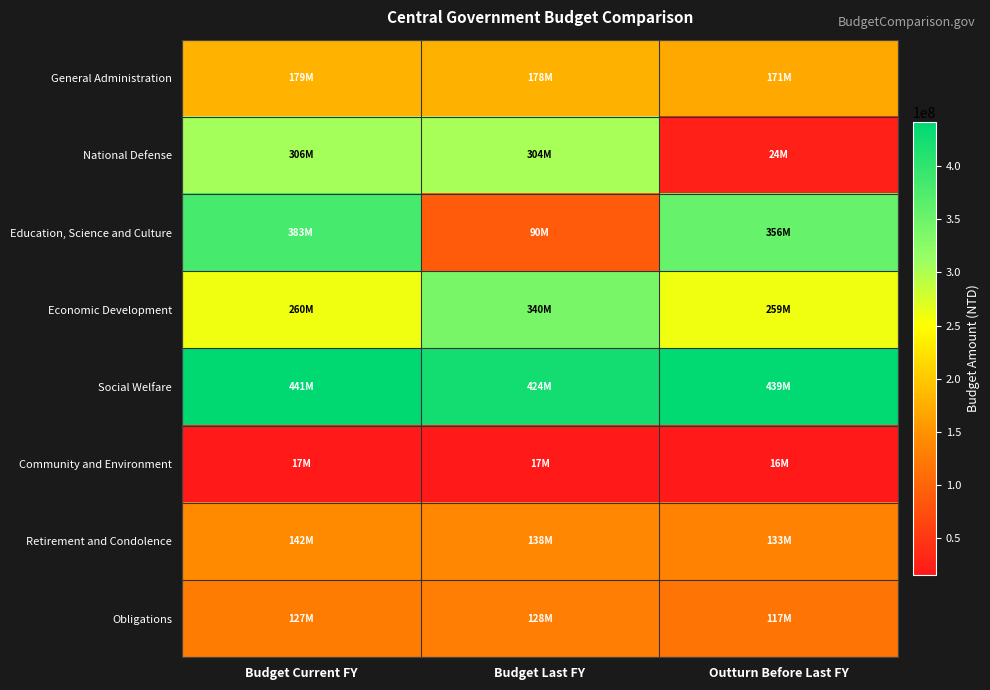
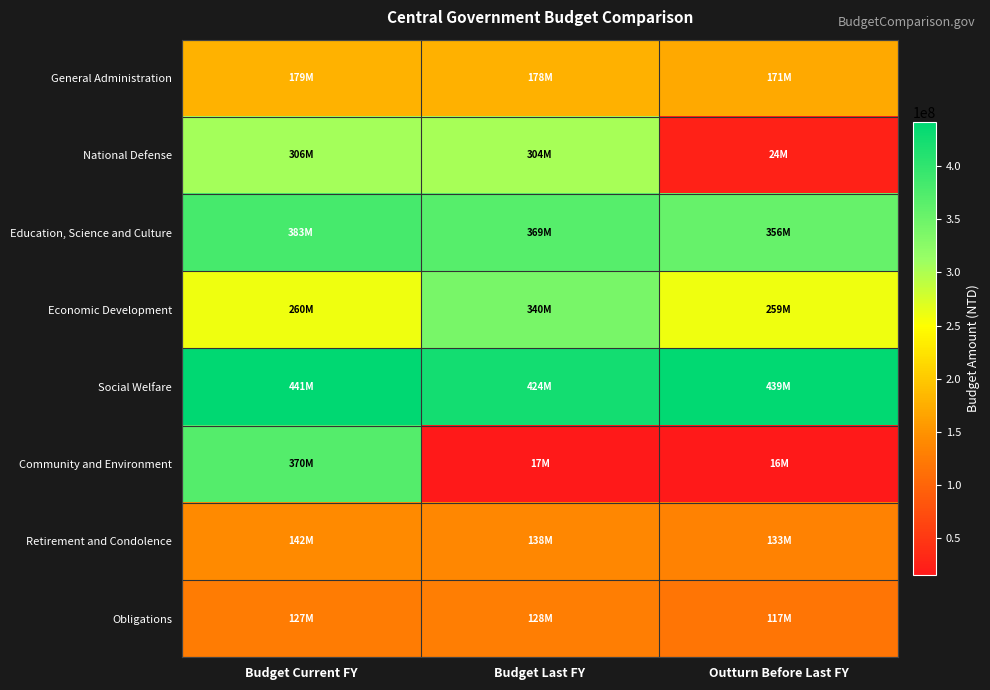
  {
    "General Administration": {
      "Budget Current FY": "179M",
      "Budget Last FY": "178M",
      "Outturn Before Last FY": "171M"
    },
    "National Defense": {
      "Budget Current FY": "306M",
      "Budget Last FY": "304M",
      "Outturn Before Last FY": "24M"
    },
    "Education, Science and Culture": {
      "Budget Current FY": "383M",
-     "Budget Last FY": "90M",
+     "Budget Last FY": "369M",
      "Outturn Before Last FY": "356M"
    },
    "Economic Development": {
      "Budget Current FY": "260M",
      "Budget Last FY": "340M",
      "Outturn Before Last FY": "259M"
    },
    "Social Welfare": {
      "Budget Current FY": "441M",
      "Budget Last FY": "424M",
      "Outturn Before Last FY": "439M"
    },
    "Community and Environment": {
-     "Budget Current FY": "17M",
+     "Budget Current FY": "370M",
      "Budget Last FY": "17M",
      "Outturn Before Last FY": "16M"
    },
    "Retirement and Condolence": {
      "Budget Current FY": "142M",
      "Budget Last FY": "138M",
      "Outturn Before Last FY": "133M"
    },
    "Obligations": {
      "Budget Current FY": "127M",
      "Budget Last FY": "128M",
      "Outturn Before Last FY": "117M"
    }
  }
